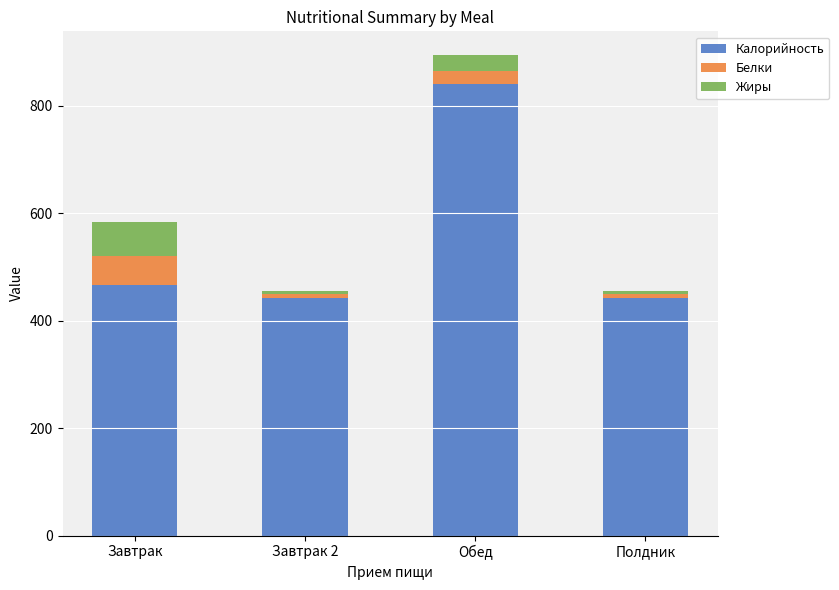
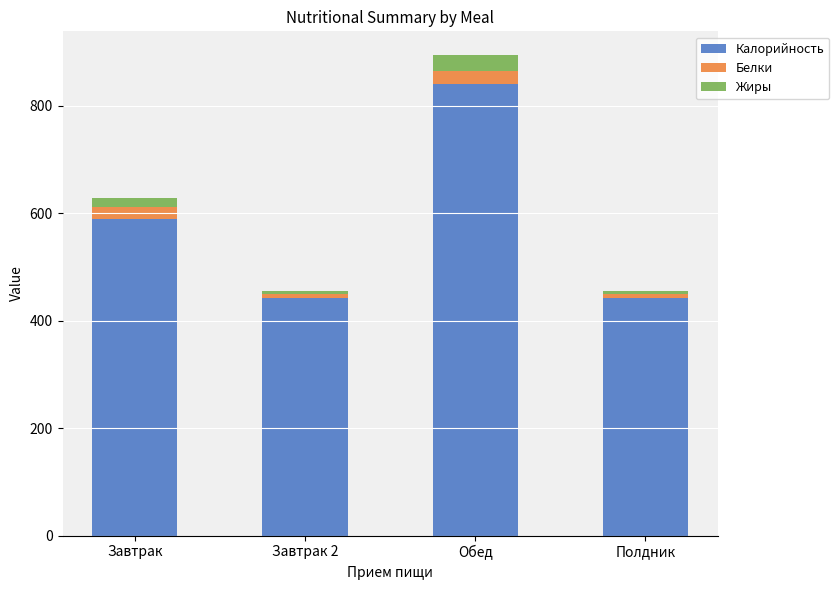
  {
    "Калорийность": {
-     "Завтрак": 470,
+     "Завтрак": 590,
      "Завтрак 2": 440,
      "Обед": 840,
      "Полдник": 440
    },
    "Белки": {
-     "Завтрак": 50,
+     "Завтрак": 20,
      "Завтрак 2": 10,
      "Обед": 20,
      "Полдник": 10
    },
    "Жиры": {
-     "Завтрак": 60,
+     "Завтрак": 20,
      "Завтрак 2": 10,
      "Обед": 30,
      "Полдник": 10
    }
  }
